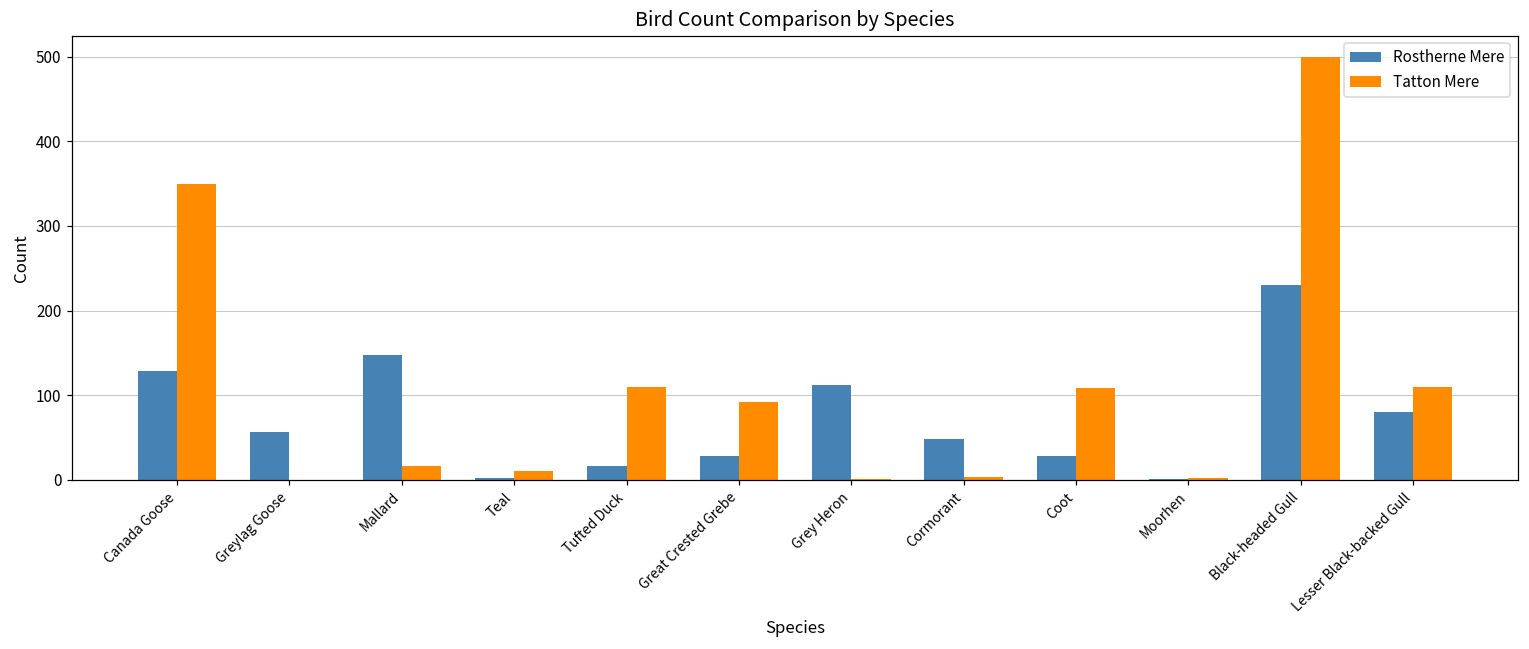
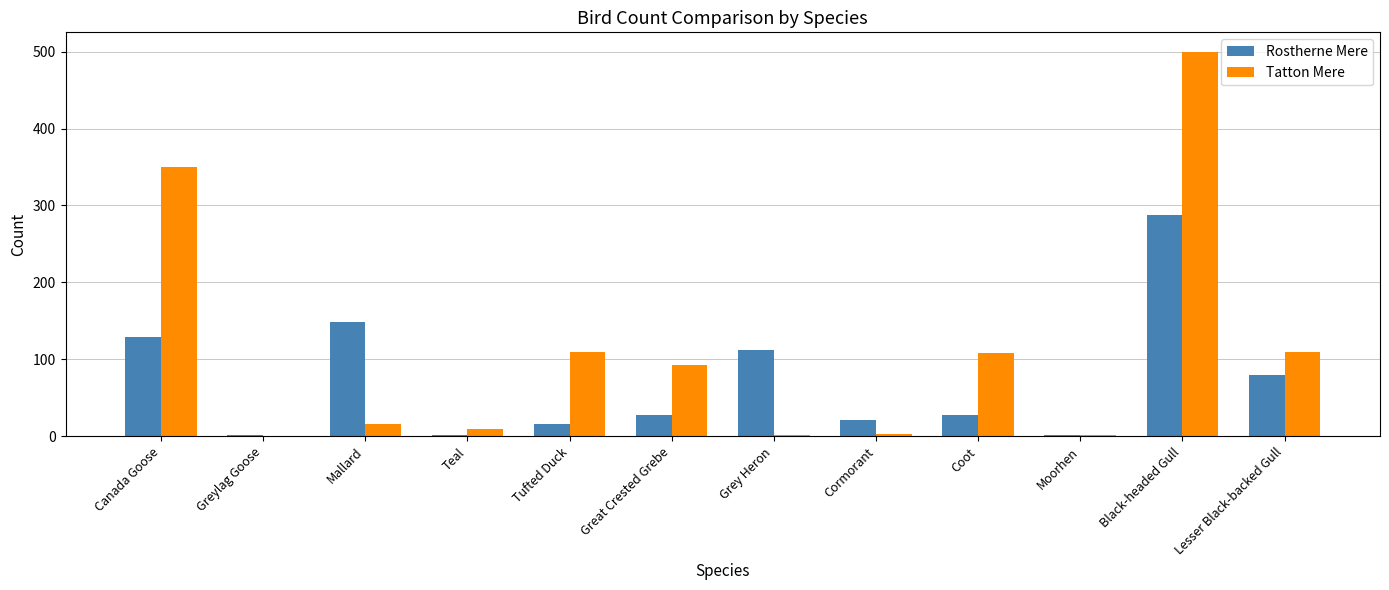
  {
    "Rostherne Mere": {
      "Canada Goose": 130,
-     "Greylag Goose": 60,
+     "Greylag Goose": 0,
      "Mallard": 150,
      "Tufted Duck": 20,
      "Great Crested Grebe": 30,
      "Grey Heron": 110,
-     "Cormorant": 50,
+     "Cormorant": 20,
      "Coot": 30,
-     "Black-headed Gull": 230,
+     "Black-headed Gull": 290,
      "Lesser Black-backed Gull": 80
    },
    "Tatton Mere": {
      "Canada Goose": 350,
      "Greylag Goose": 0,
      "Mallard": 20,
      "Teal": 10,
      "Tufted Duck": 110,
      "Great Crested Grebe": 90,
      "Coot": 110,
      "Black-headed Gull": 500,
      "Lesser Black-backed Gull": 110
    }
  }
